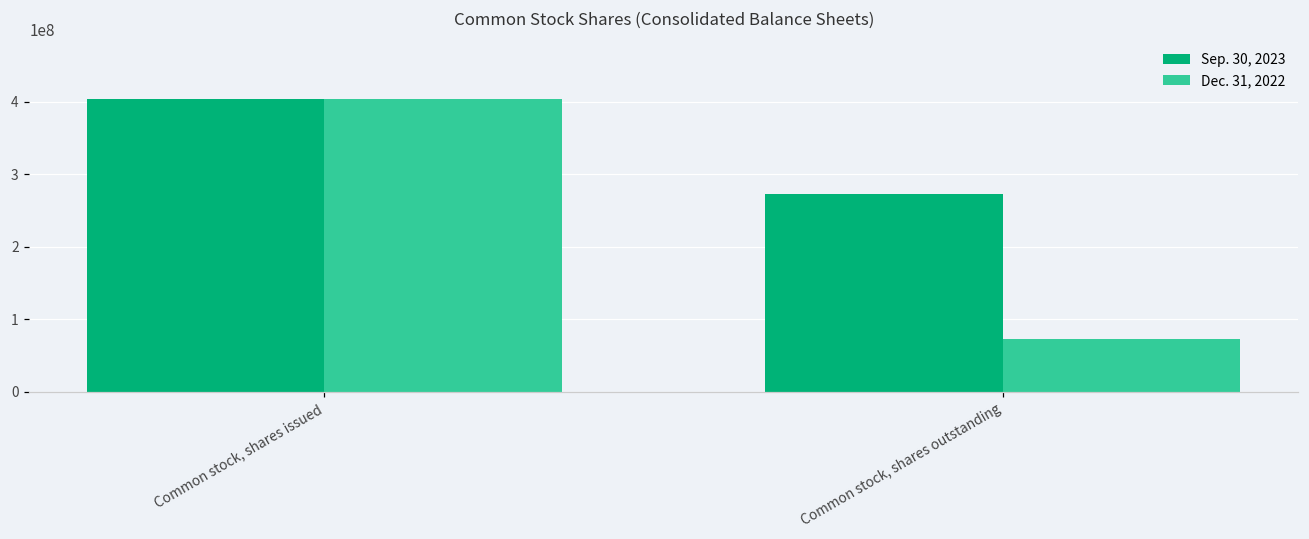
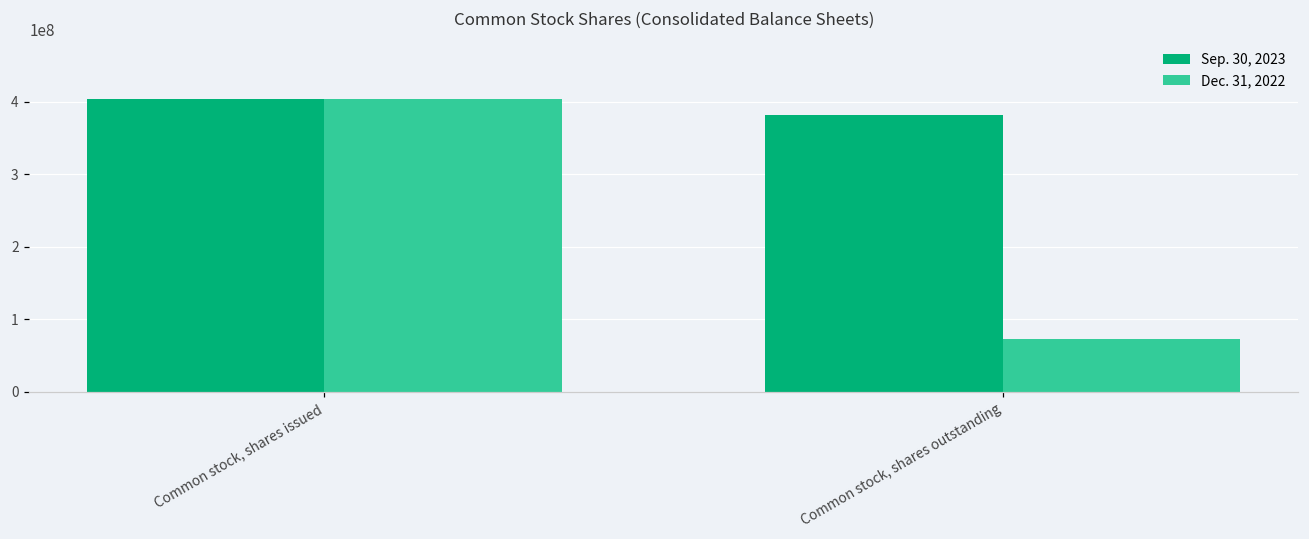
  {
    "Sep. 30, 2023": {
      "Common stock, shares issued": 400000000,
-     "Common stock, shares outstanding": 270000000
+     "Common stock, shares outstanding": 380000000
    },
    "Dec. 31, 2022": {
      "Common stock, shares issued": 400000000,
      "Common stock, shares outstanding": 70000000
    }
  }
